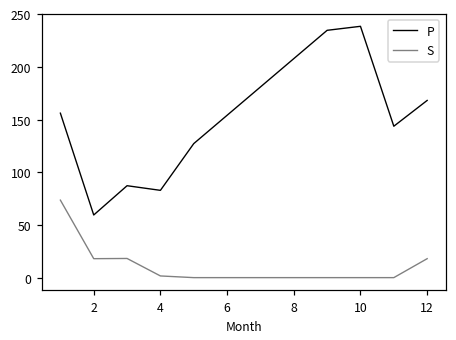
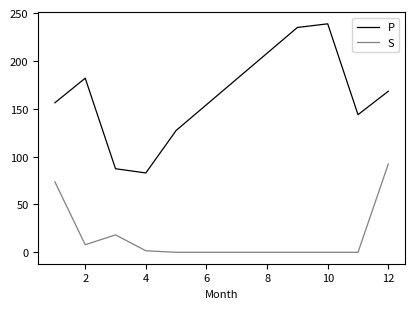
  {
    "P": {
-     "2": 60,
+     "2": 180,
      "4": 80,
      "10": 240,
      "12": 170
    },
    "S": {
-     "2": 20,
+     "2": 10,
      "4": 0,
      "10": 0,
-     "12": 20
+     "12": 90
    }
  }
